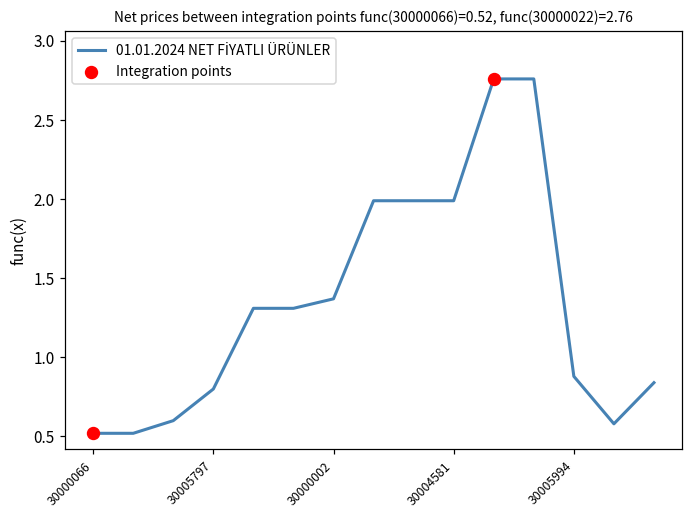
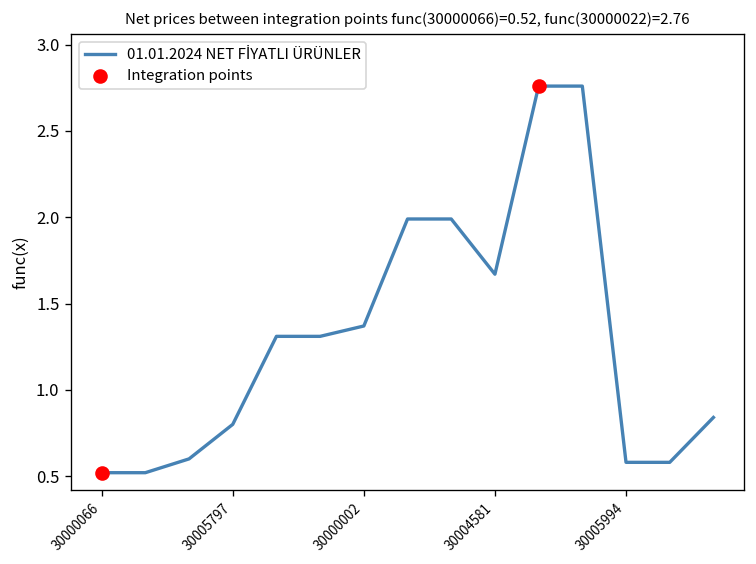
  {
    "01.01.2024 NET FİYATLI ÜRÜNLER": {
      "30005797": 0.80,
      "30000002": 1.37,
-     "30004581": 1.99,
-     "30005994": 0.88
+     "30004581": 1.67,
+     "30005994": 0.58
    }
  }
